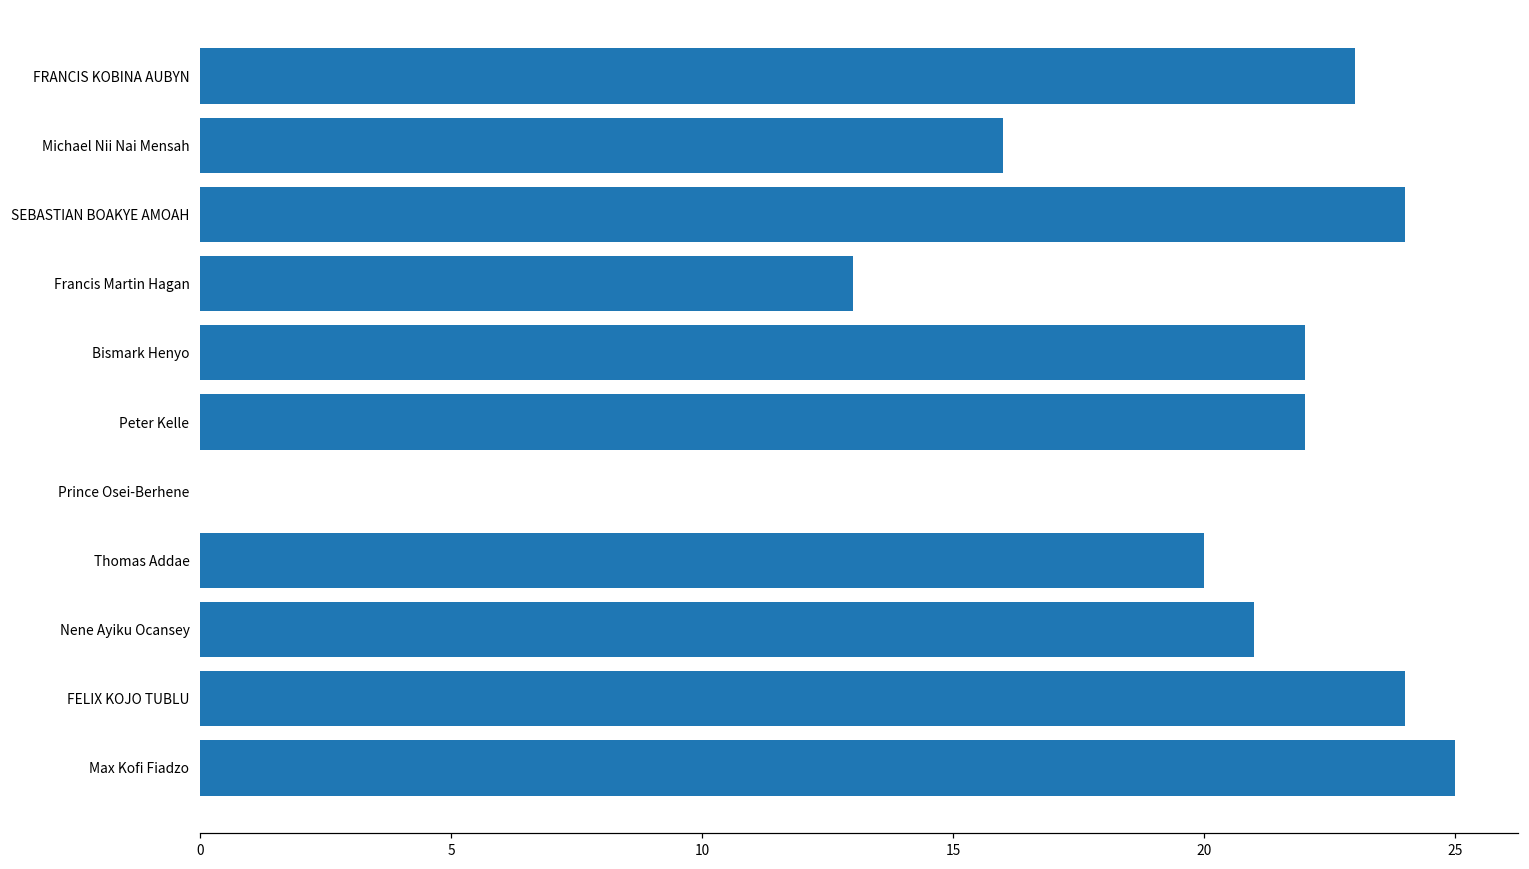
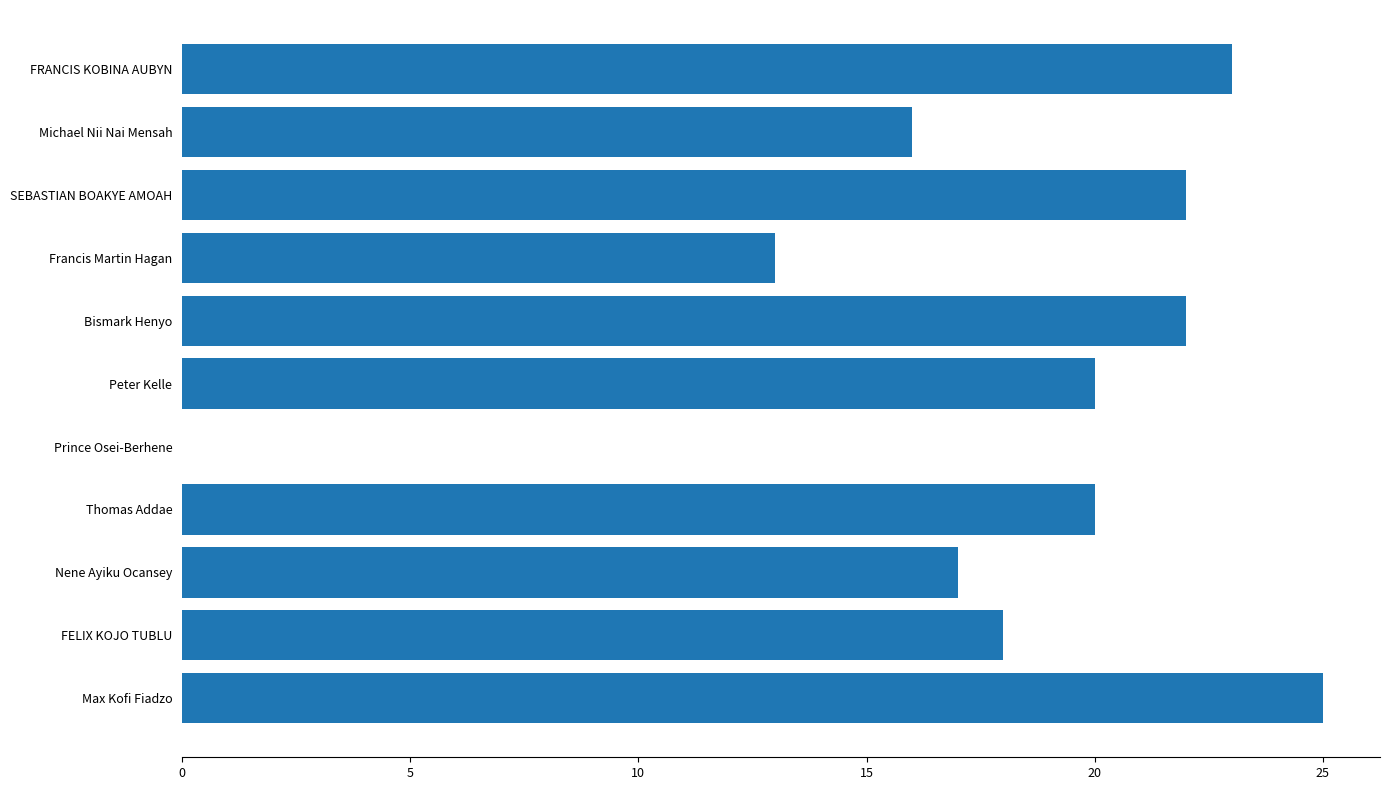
  {
    "FRANCIS KOBINA AUBYN": 23,
    "Michael Nii Nai Mensah": 16,
-   "SEBASTIAN BOAKYE AMOAH": 24,
+   "SEBASTIAN BOAKYE AMOAH": 22,
    "Francis Martin Hagan": 13,
    "Bismark Henyo": 22,
-   "Peter Kelle": 22,
+   "Peter Kelle": 20,
    "Prince Osei-Berhene": 0,
    "Thomas Addae": 20,
-   "Nene Ayiku Ocansey": 21,
-   "FELIX KOJO TUBLU": 24,
+   "Nene Ayiku Ocansey": 17,
+   "FELIX KOJO TUBLU": 18,
    "Max Kofi Fiadzo": 25
  }
